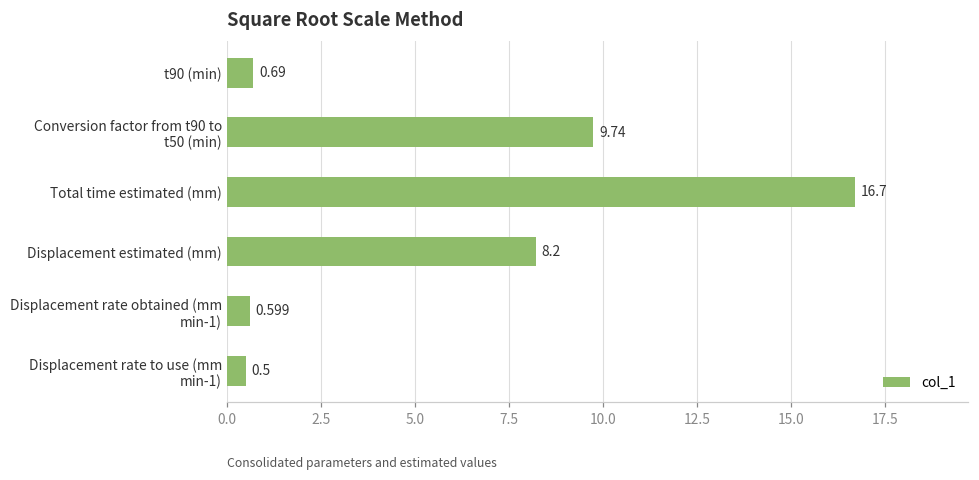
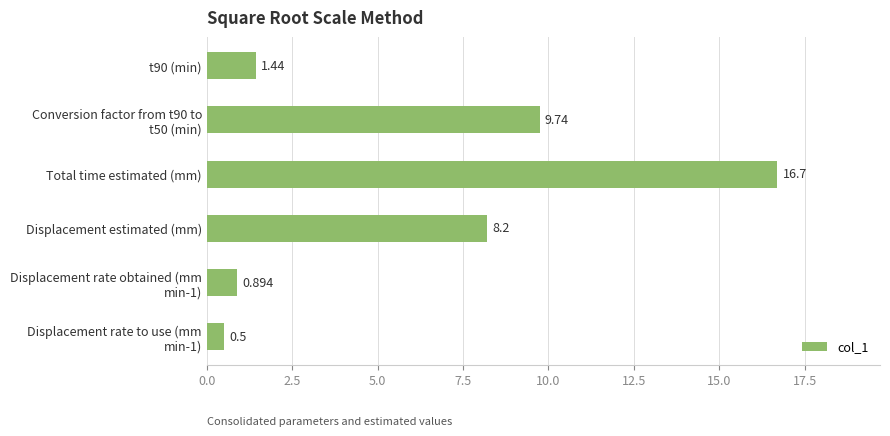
  {
-   "t90 (min)": 0.69,
+   "t90 (min)": 1.44,
    "Conversion factor from t90 to t50 (min)": 9.74,
    "Total time estimated (mm)": 16.7,
    "Displacement estimated (mm)": 8.2,
-   "Displacement rate obtained (mm min-1)": 0.599,
+   "Displacement rate obtained (mm min-1)": 0.894,
    "Displacement rate to use (mm min-1)": 0.5
  }
